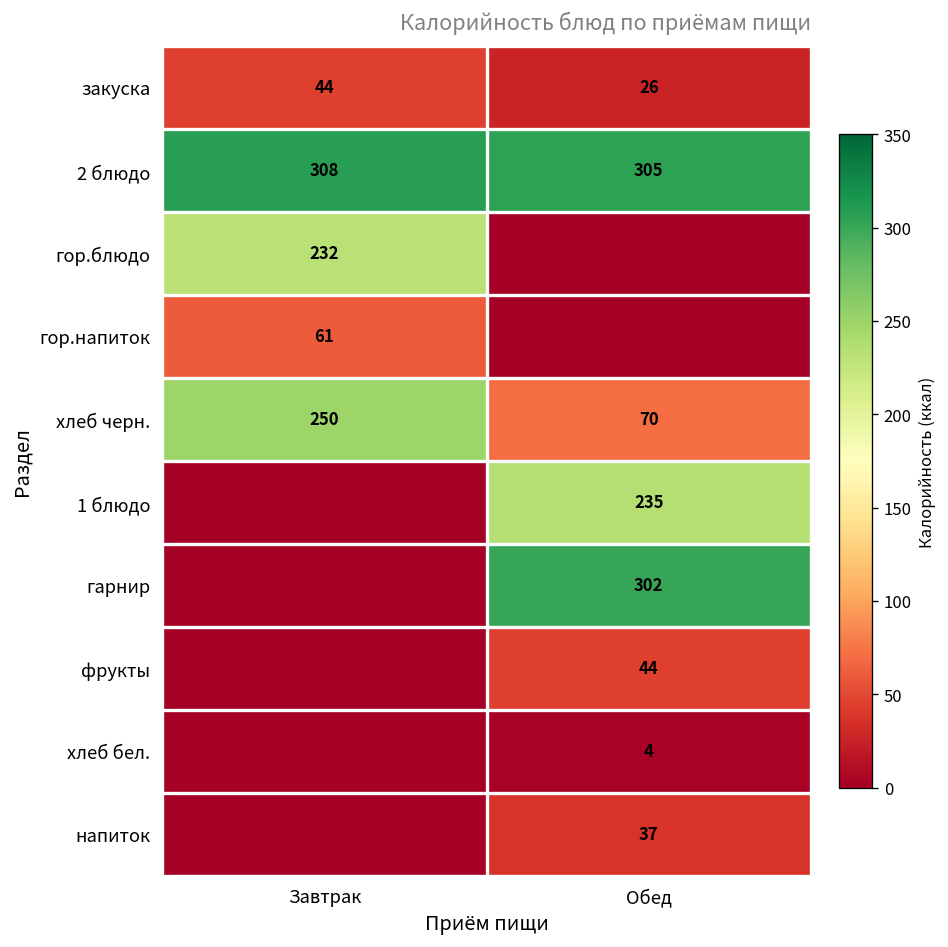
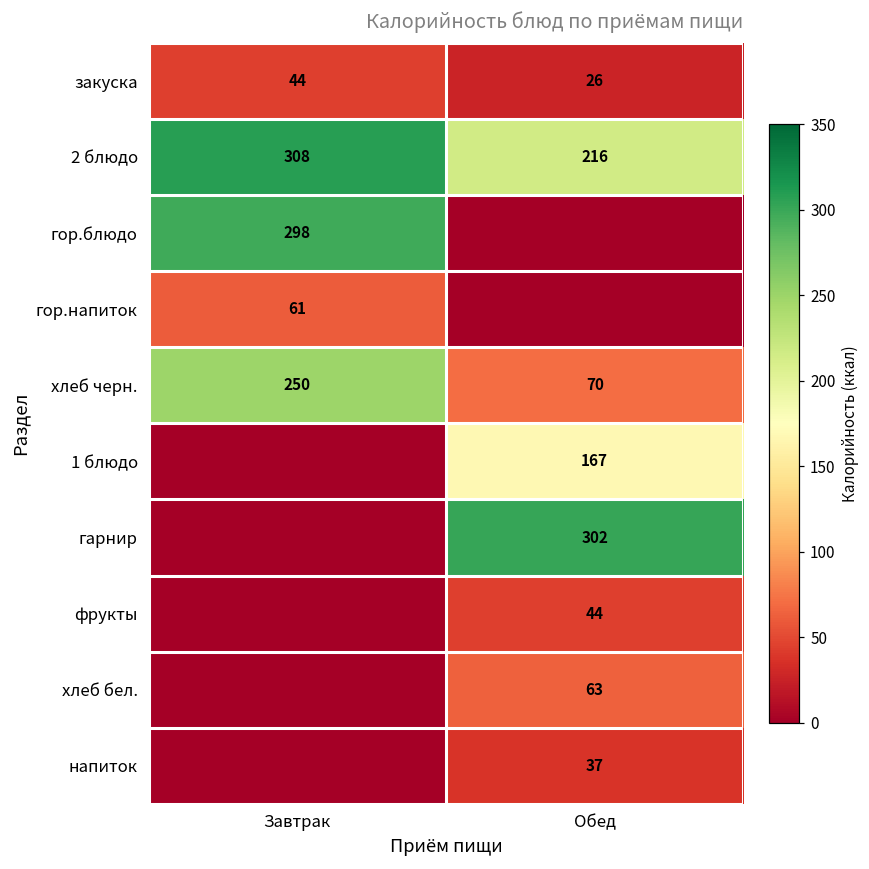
  {
    "закуска": {
      "Завтрак": 44,
      "Обед": 26
    },
    "2 блюдо": {
      "Завтрак": 308,
-     "Обед": 305
+     "Обед": 216
    },
    "гор.блюдо": {
-     "Завтрак": 232
+     "Завтрак": 298
    },
    "гор.напиток": {
      "Завтрак": 61
    },
    "хлеб черн.": {
      "Завтрак": 250,
      "Обед": 70
    },
    "1 блюдо": {
-     "Обед": 235
+     "Обед": 167
    },
    "гарнир": {
      "Обед": 302
    },
    "фрукты": {
      "Обед": 44
    },
    "хлеб бел.": {
-     "Обед": 4
+     "Обед": 63
    },
    "напиток": {
      "Обед": 37
    }
  }
